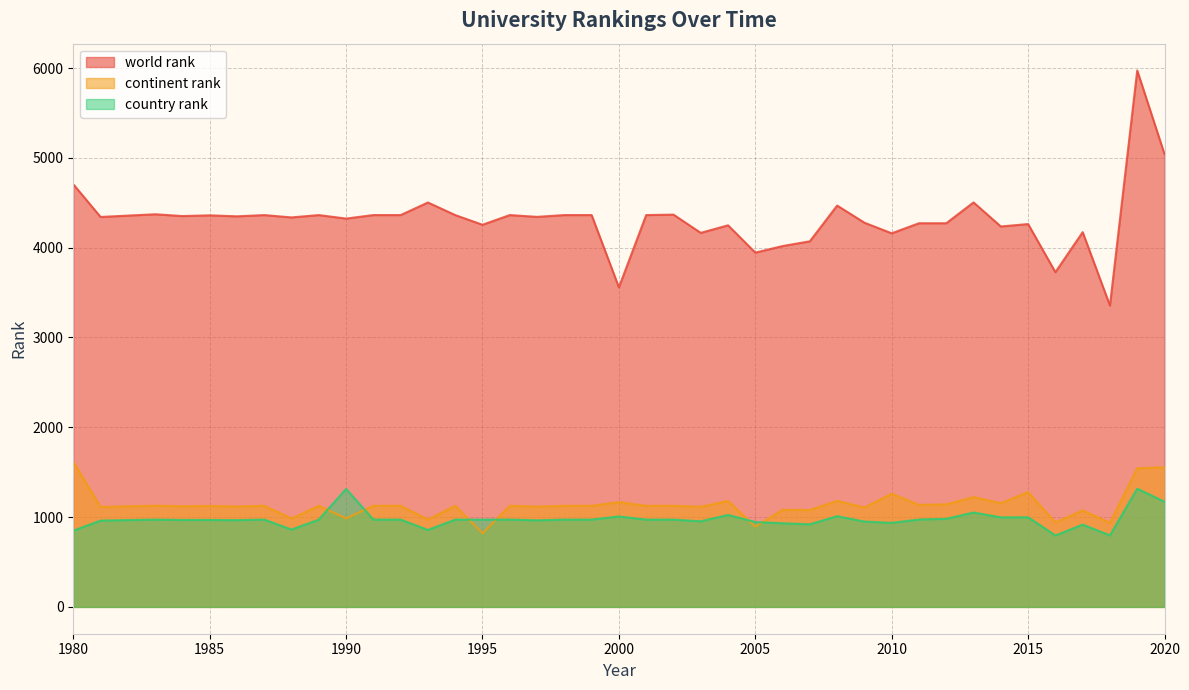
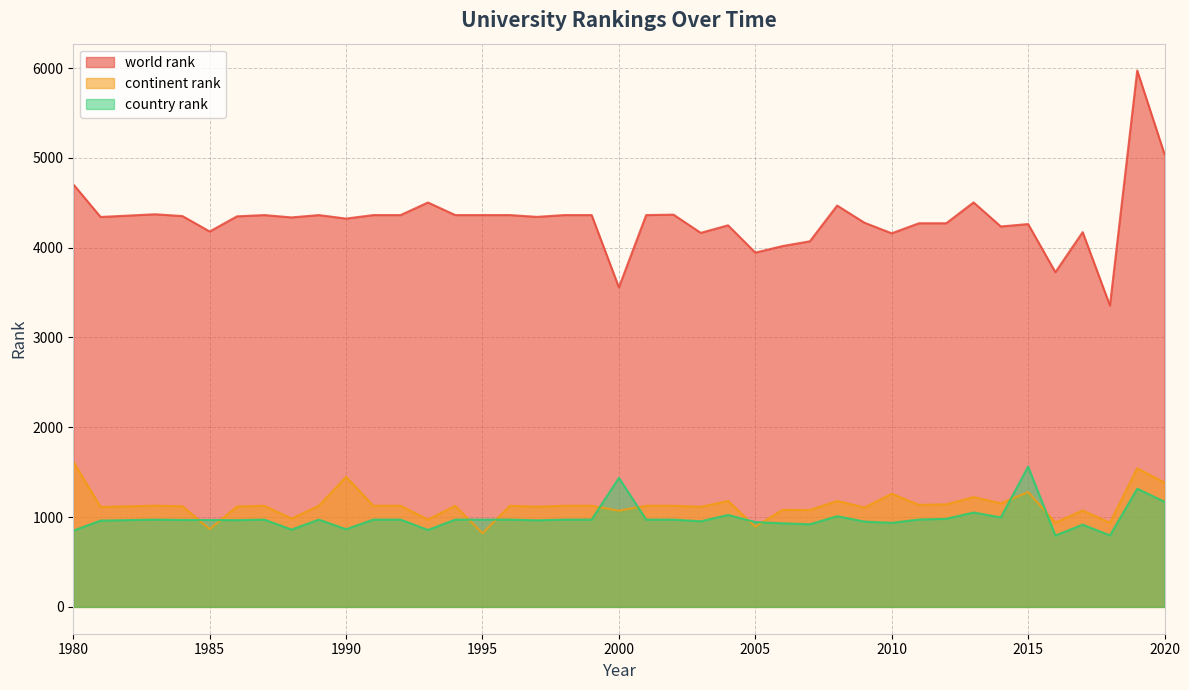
  {
    "world rank": {
      "1980": 4700,
-     "1985": 4400,
+     "1985": 4200,
      "1990": 4300,
-     "1995": 4300,
+     "1995": 4400,
      "2000": 3600,
      "2005": 3900,
      "2010": 4200,
      "2015": 4300,
      "2020": 5000
    },
    "continent rank": {
      "1980": 1600,
-     "1985": 1100,
-     "1990": 1000,
+     "1985": 900,
+     "1990": 1400,
      "1995": 800,
-     "2000": 1200,
+     "2000": 1100,
      "2005": 900,
      "2010": 1300,
      "2015": 1300,
-     "2020": 1600
+     "2020": 1400
    },
    "country rank": {
      "1980": 800,
      "1985": 1000,
-     "1990": 1300,
+     "1990": 900,
      "1995": 1000,
-     "2000": 1000,
+     "2000": 1400,
      "2005": 900,
      "2010": 900,
-     "2015": 1000,
+     "2015": 1600,
      "2020": 1200
    }
  }
